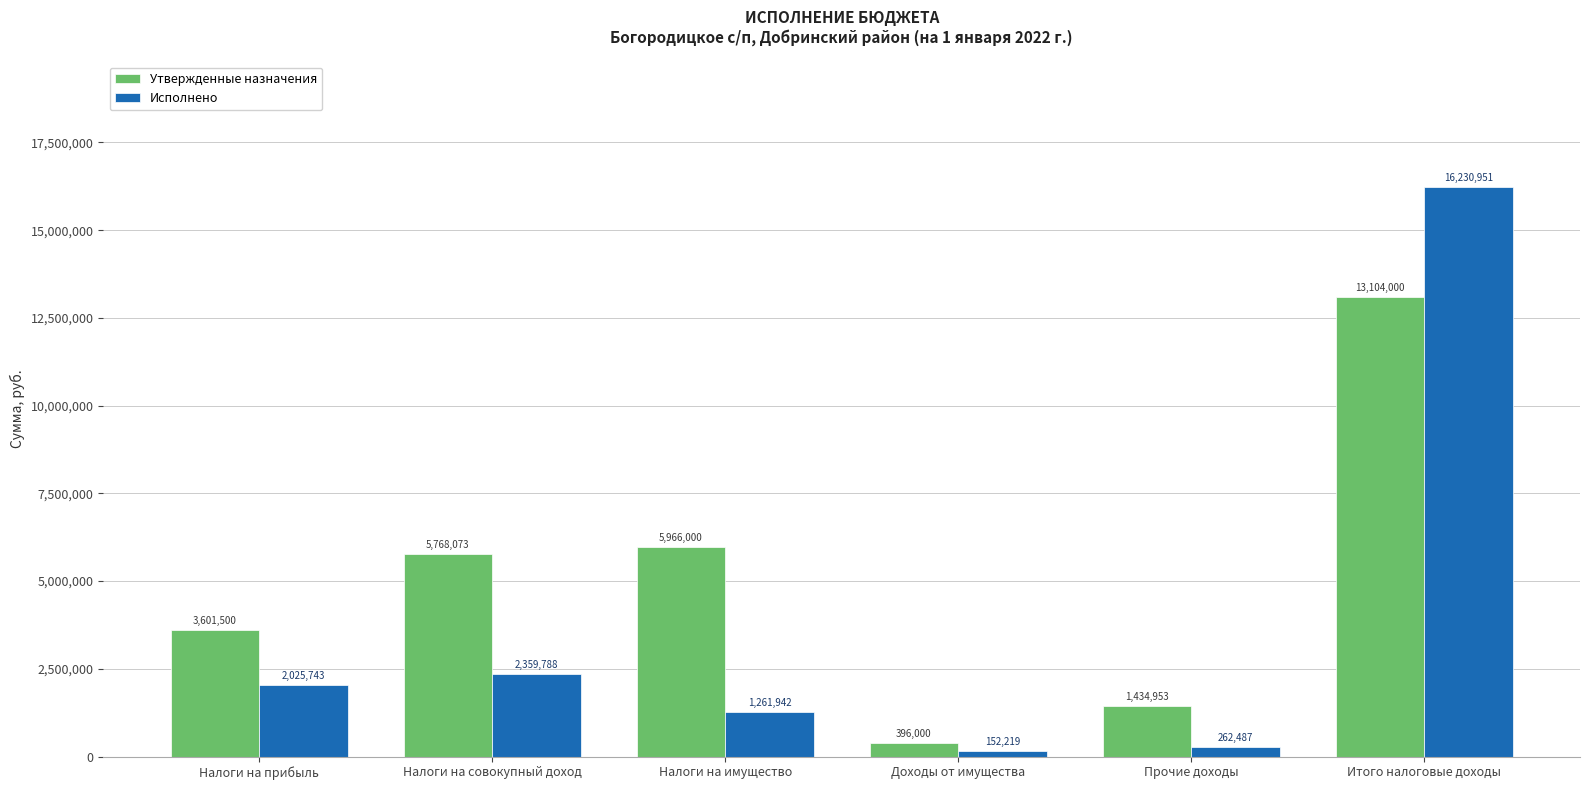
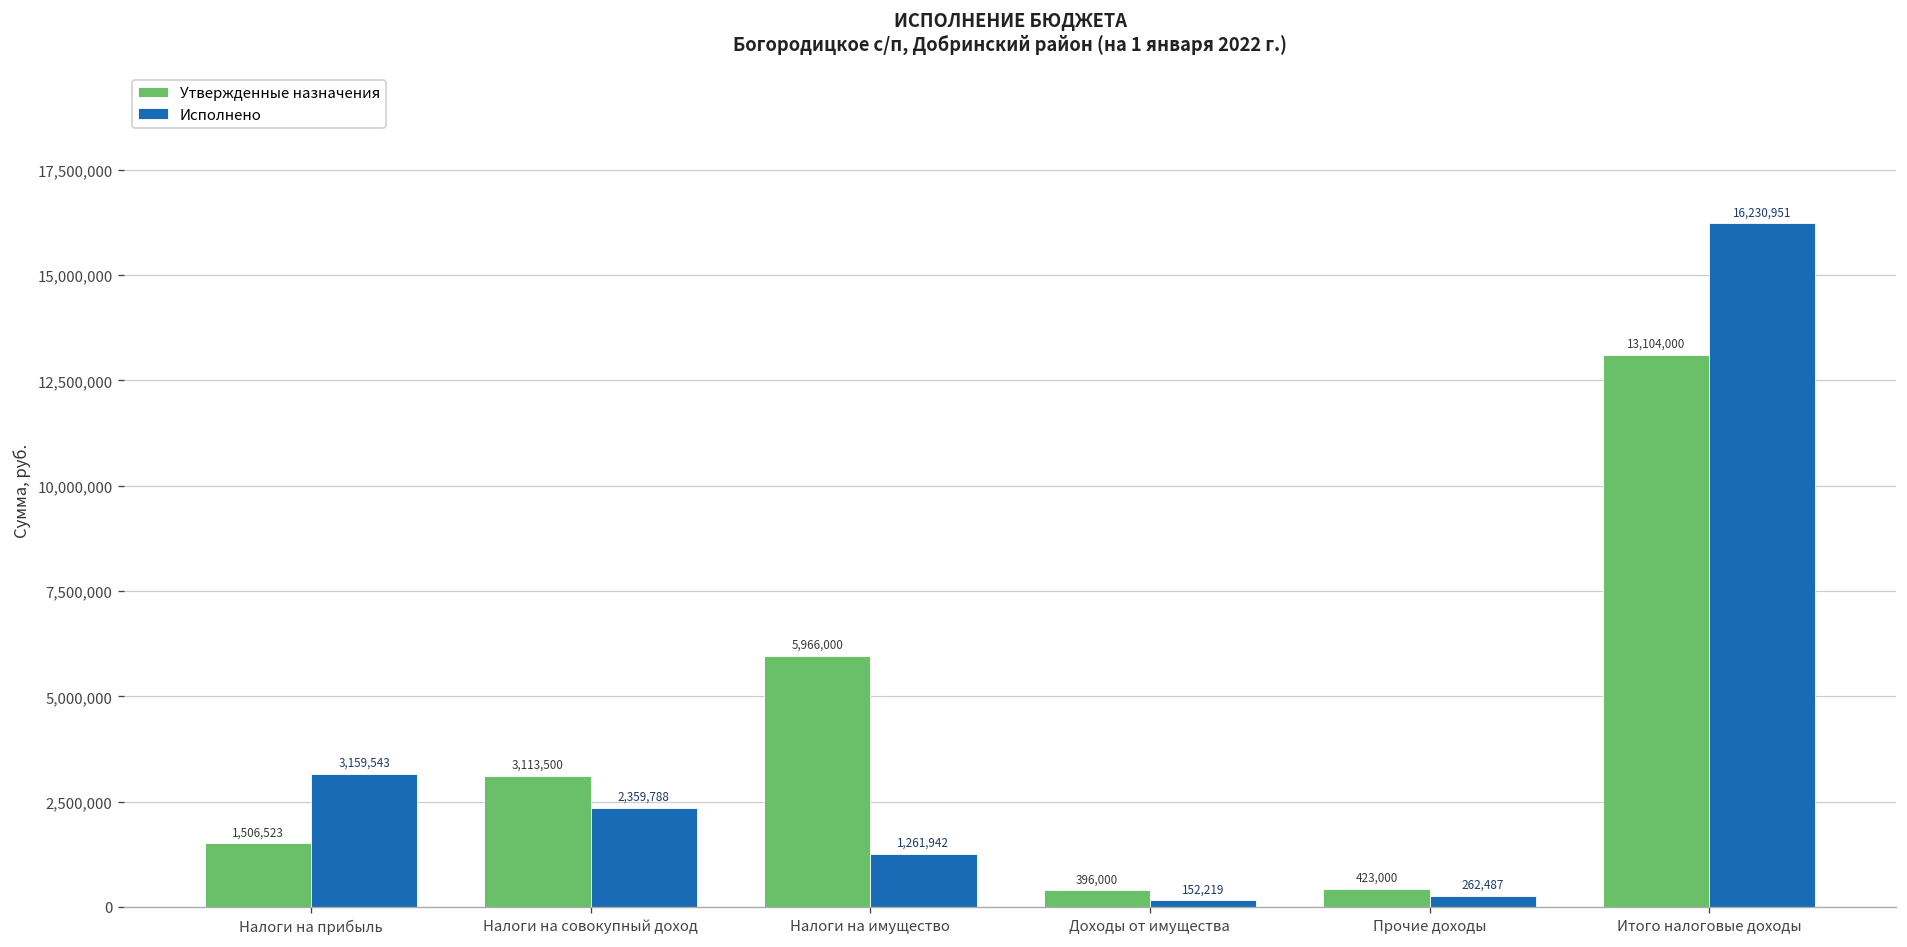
  {
    "Утвержденные назначения": {
-     "Налоги на прибыль": "3,601,500",
-     "Налоги на совокупный доход": "5,768,073",
+     "Налоги на прибыль": "1,506,523",
+     "Налоги на совокупный доход": "3,113,500",
      "Налоги на имущество": "5,966,000",
      "Доходы от имущества": "396,000",
-     "Прочие доходы": "1,434,953",
+     "Прочие доходы": "423,000",
      "Итого налоговые доходы": "13,104,000"
    },
    "Исполнено": {
-     "Налоги на прибыль": "2,025,743",
+     "Налоги на прибыль": "3,159,543",
      "Налоги на совокупный доход": "2,359,788",
      "Налоги на имущество": "1,261,942",
      "Доходы от имущества": "152,219",
      "Прочие доходы": "262,487",
      "Итого налоговые доходы": "16,230,951"
    }
  }
